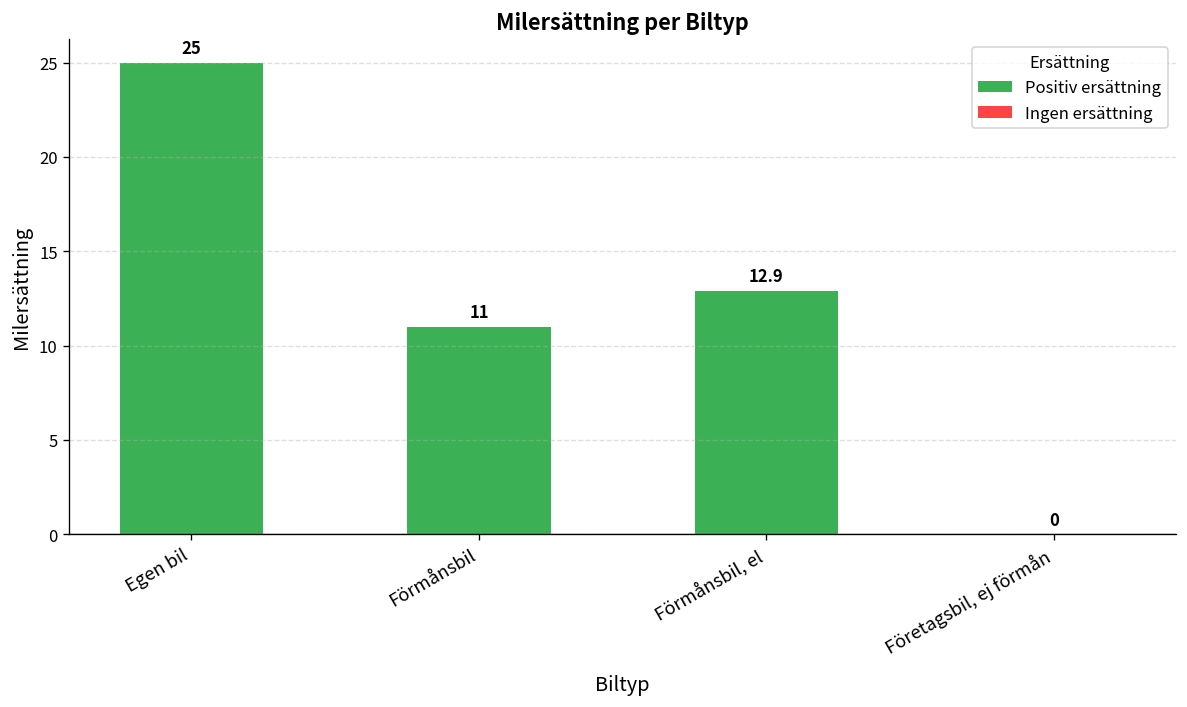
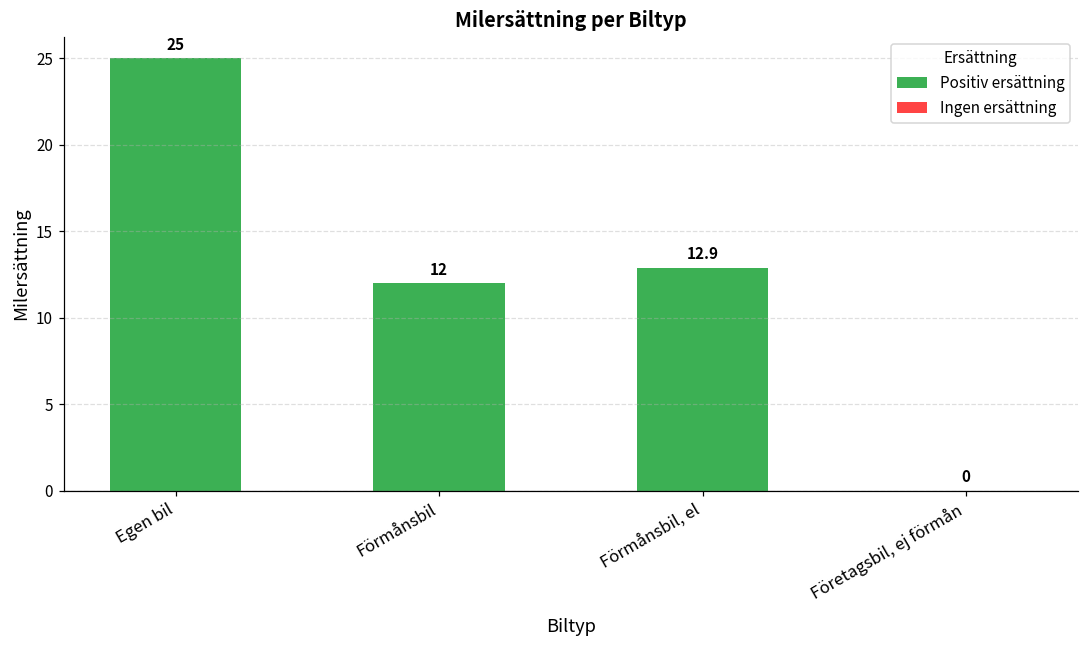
  {
    "Egen bil": 25,
-   "Förmånsbil": 11,
+   "Förmånsbil": 12,
    "Förmånsbil, el": 12.9,
    "Företagsbil, ej förmån": 0
  }
